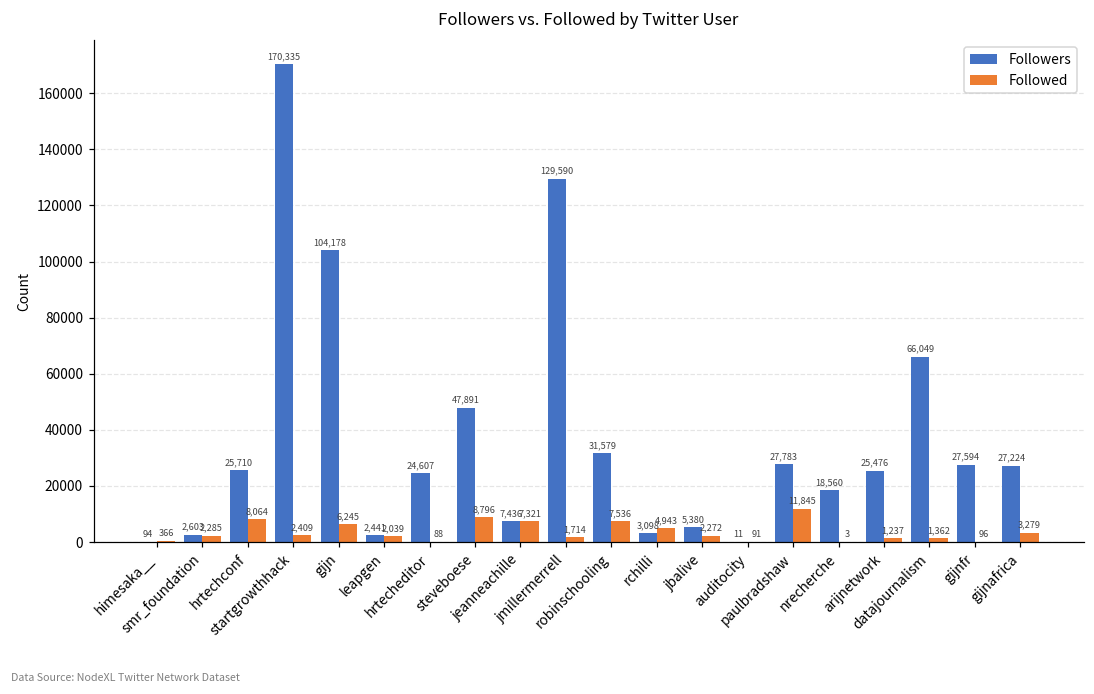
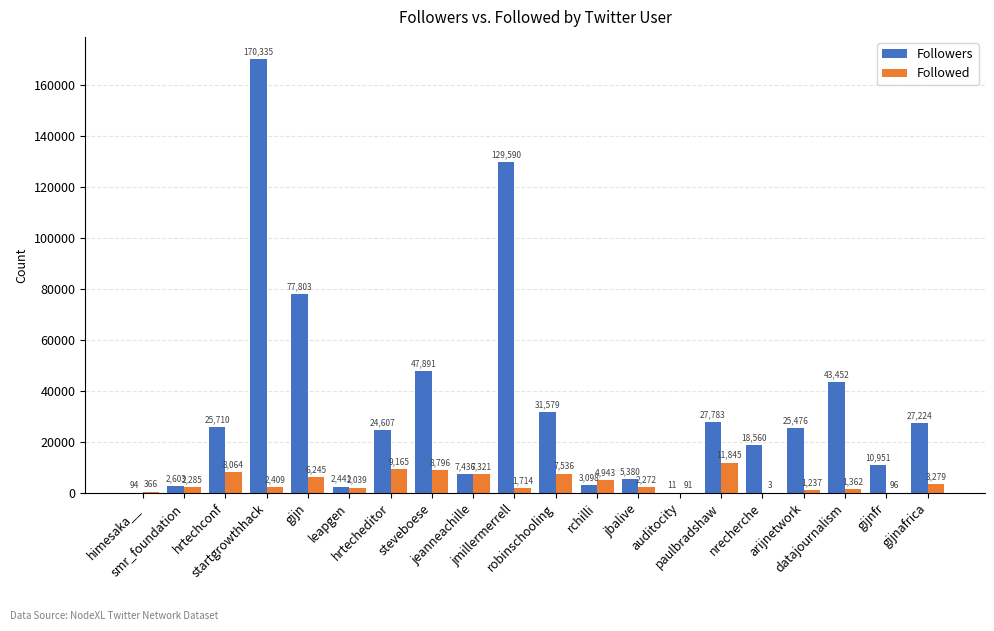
  {
    "Followers": {
      "himesaka__": "94",
      "hrtechconf": "25,710",
      "startgrowthhack": "170,335",
-     "gijn": "104,178",
+     "gijn": "77,803",
      "hrtecheditor": "24,607",
      "steveboese": "47,891",
      "jmillermerrell": "129,590",
      "robinschooling": "31,579",
      "rchilli": "3,098",
      "jbalive": "5,380",
      "auditocity": "11",
      "paulbradshaw": "27,783",
      "nrecherche": "18,560",
      "arijnetwork": "25,476",
-     "datajournalism": "66,049",
-     "gijnfr": "27,594",
+     "datajournalism": "43,452",
+     "gijnfr": "10,951",
      "gijnafrica": "27,224"
    },
    "Followed": {
      "himesaka__": "366",
      "hrtechconf": "8,064",
      "startgrowthhack": "2,409",
      "gijn": "6,245",
-     "hrtecheditor": "88",
+     "hrtecheditor": "9,165",
      "steveboese": "8,796",
      "jmillermerrell": "1,714",
      "robinschooling": "7,536",
      "rchilli": "4,943",
      "jbalive": "2,272",
      "auditocity": "91",
      "paulbradshaw": "11,845",
      "nrecherche": "3",
      "arijnetwork": "1,237",
      "datajournalism": "1,362",
      "gijnfr": "96",
      "gijnafrica": "3,279"
    }
  }
